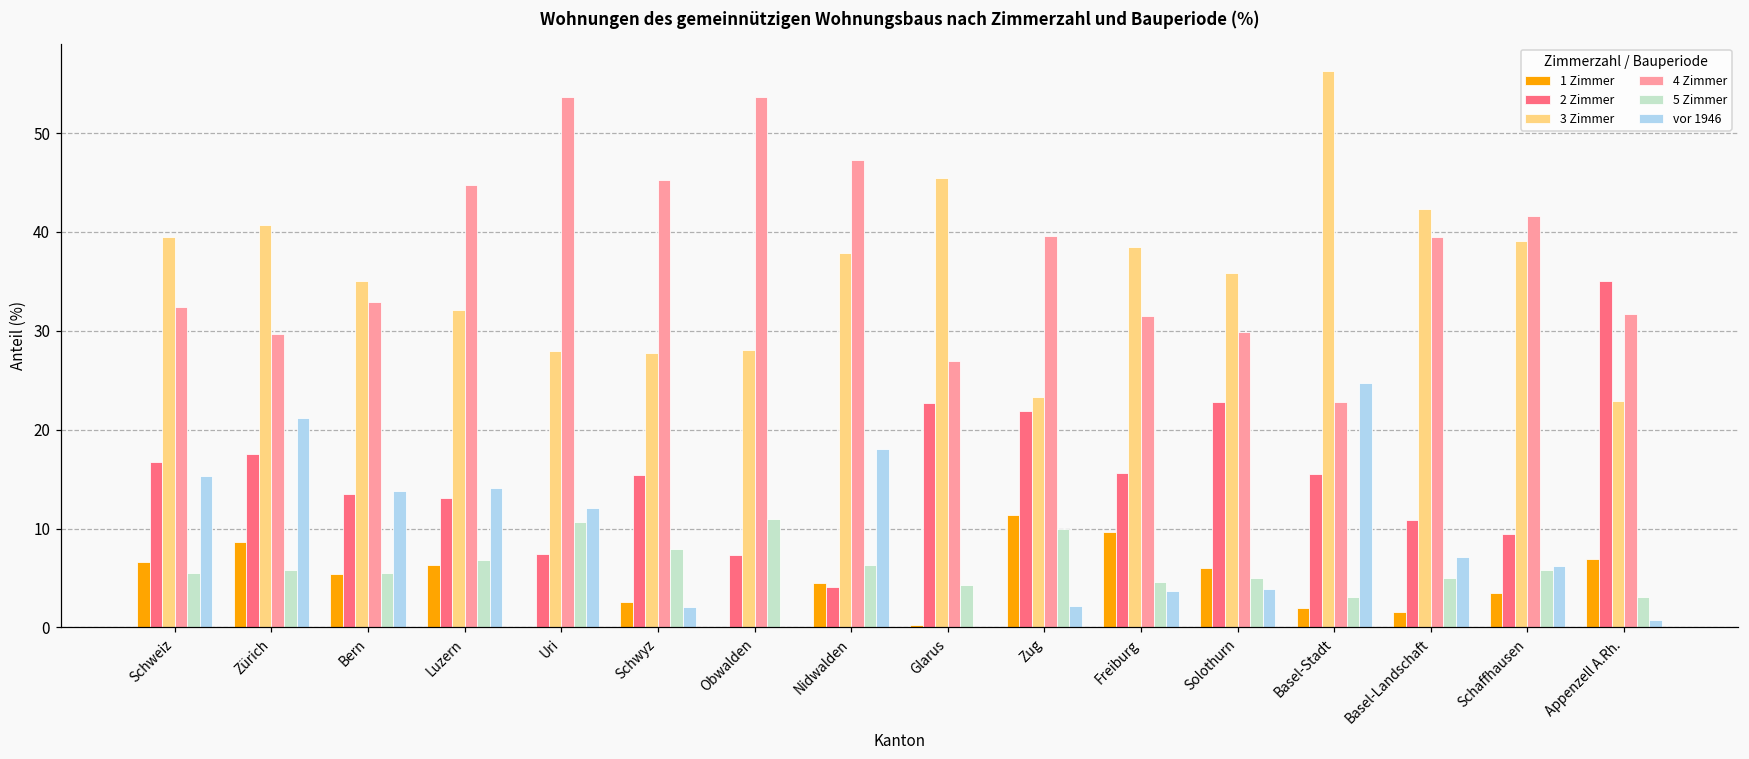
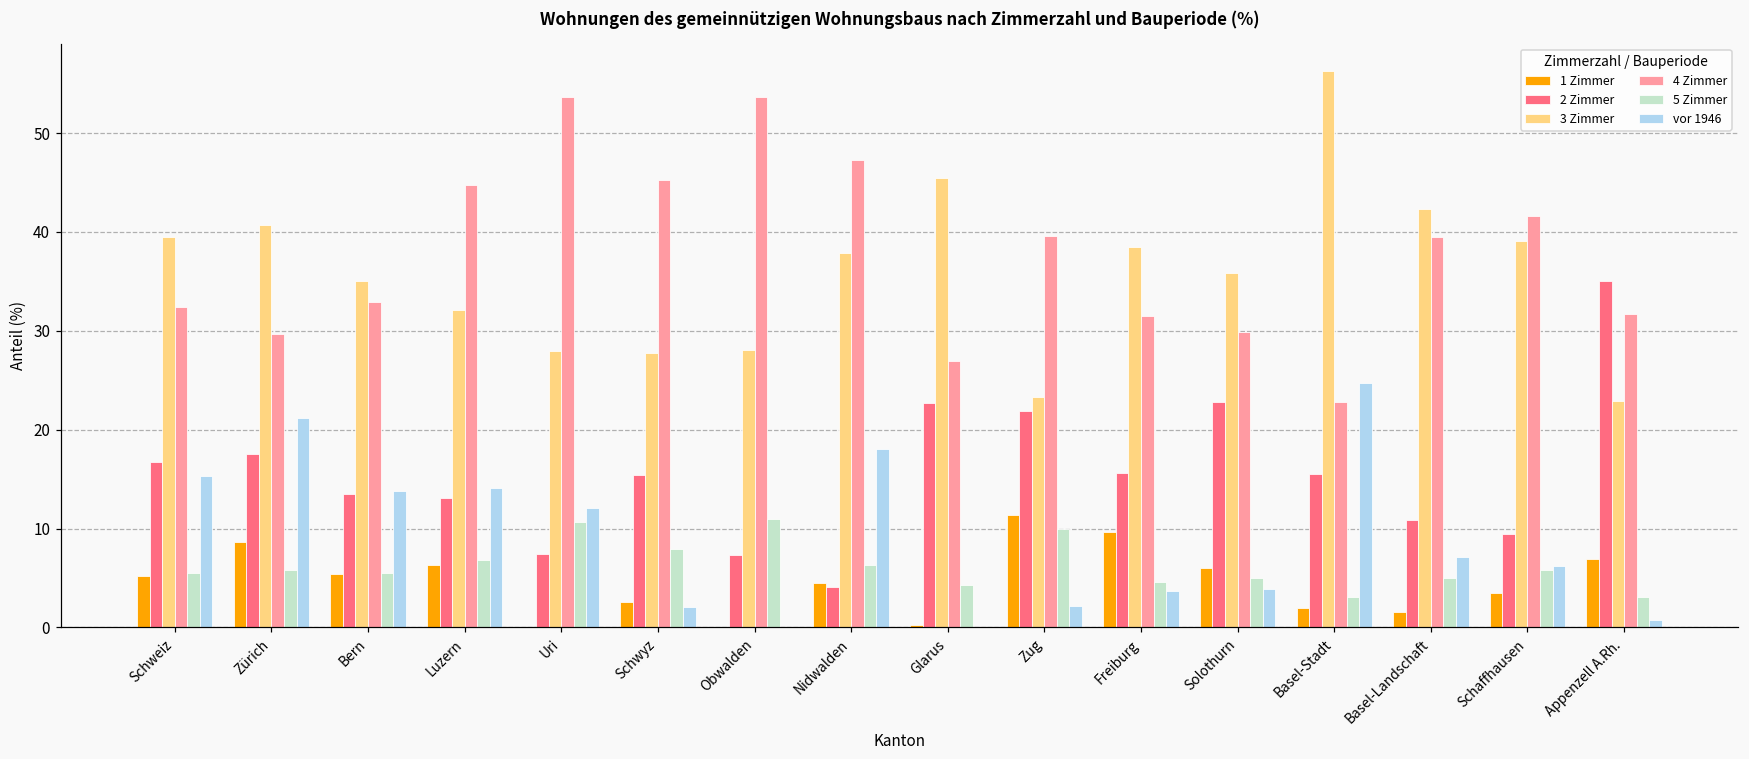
  {
    "1 Zimmer": {
-     "Schweiz": 7,
+     "Schweiz": 5,
      "Zürich": 9,
      "Bern": 5,
      "Luzern": 6,
      "Uri": 0,
      "Schwyz": 3,
      "Obwalden": 0,
      "Nidwalden": 5,
      "Glarus": 0,
      "Zug": 11,
      "Freiburg": 10,
      "Solothurn": 6,
      "Basel-Stadt": 2,
      "Basel-Landschaft": 2,
      "Schaffhausen": 4,
      "Appenzell A.Rh.": 7
    },
    "3 Zimmer": {
      "Schweiz": 40,
      "Zürich": 41,
      "Bern": 35,
      "Luzern": 32,
      "Uri": 28,
      "Schwyz": 28,
      "Obwalden": 28,
      "Nidwalden": 38,
      "Glarus": 45,
      "Zug": 23,
      "Freiburg": 38,
      "Solothurn": 36,
      "Basel-Stadt": 56,
      "Basel-Landschaft": 42,
      "Schaffhausen": 39,
      "Appenzell A.Rh.": 23
    }
  }
